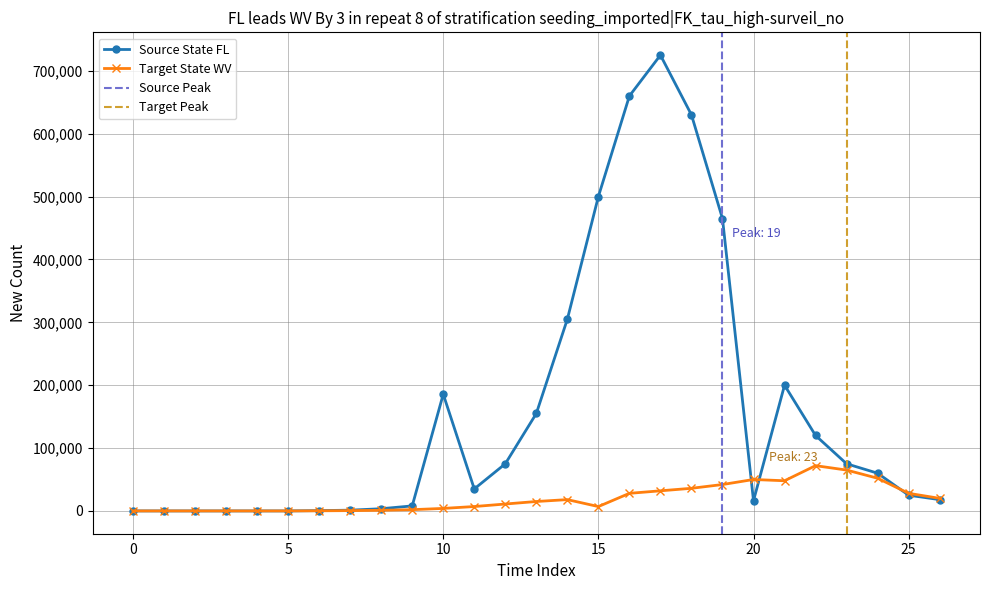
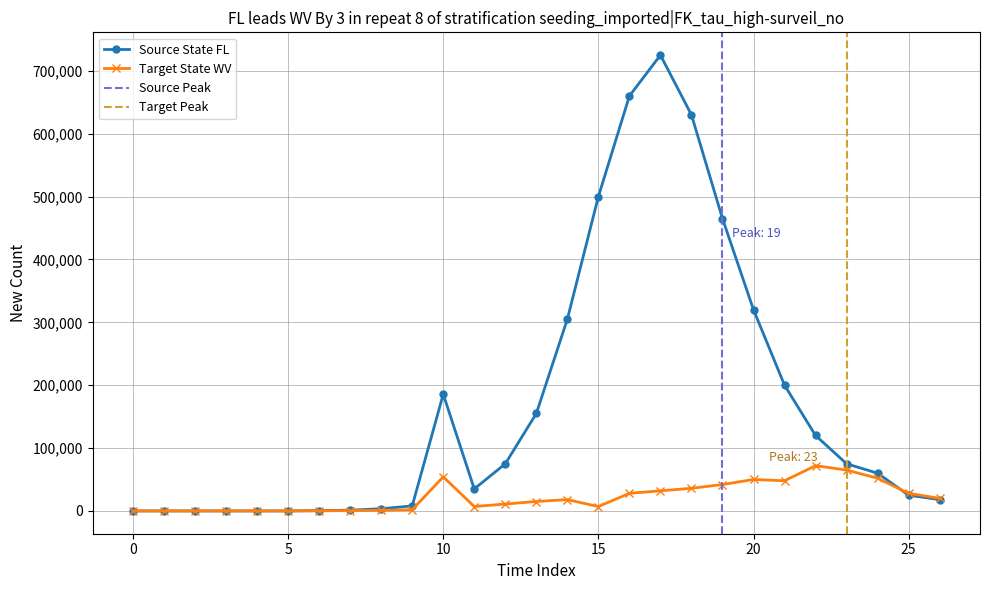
  {
    "Source State FL": {
      "10": "190,000",
      "15": "500,000",
-     "20": "20,000"
+     "20": "320,000"
    },
    "Target State WV": {
-     "10": "0",
+     "10": "50,000",
      "15": "10,000",
      "20": "50,000"
    }
  }
